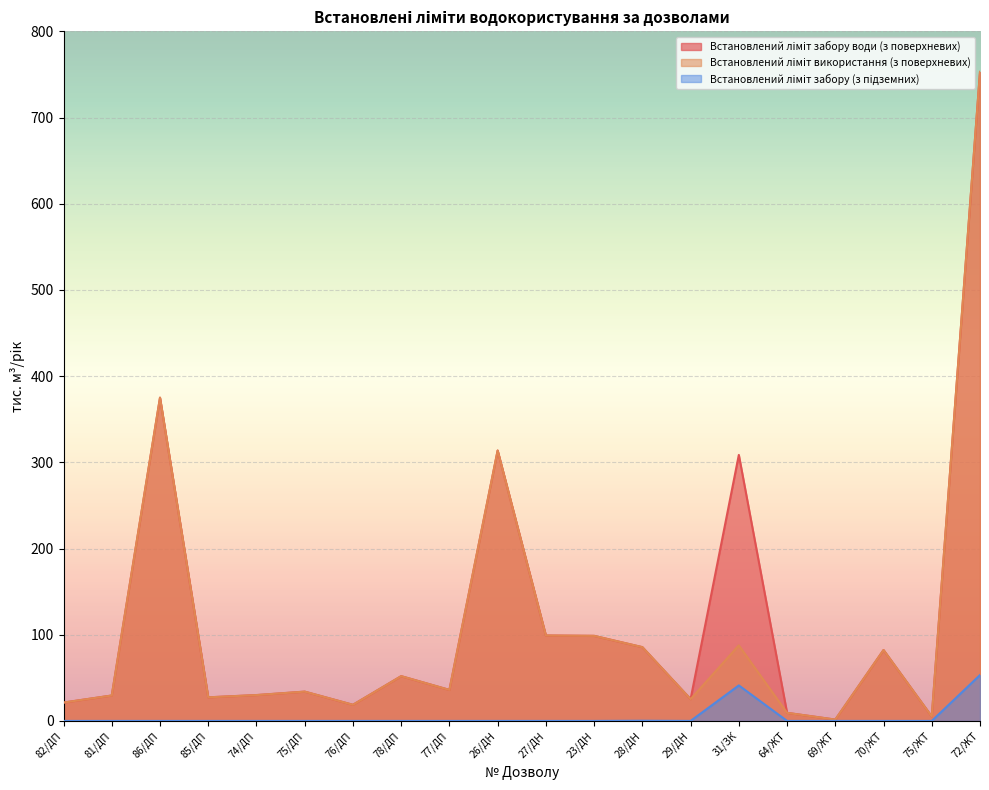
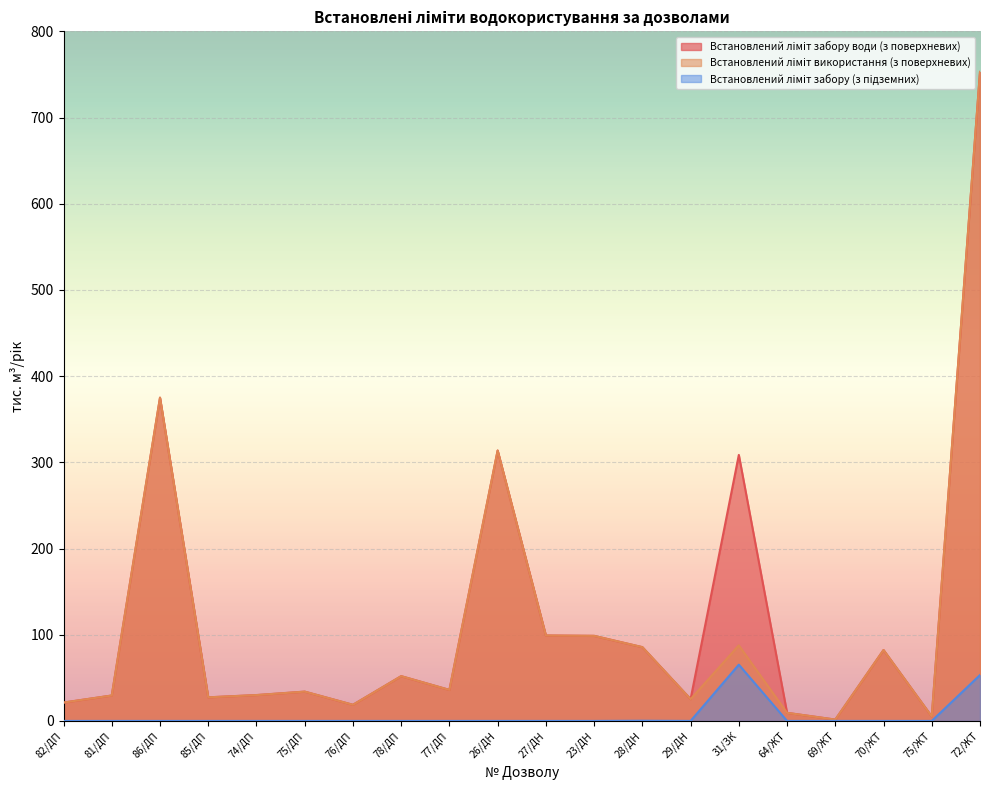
  {
    "Встановлений ліміт забору (з підземних)": {
      "82/ДП": 0,
      "81/ДП": 0,
      "86/ДП": 0,
      "85/ДП": 0,
      "74/ДП": 0,
      "75/ДП": 0,
      "76/ДП": 0,
      "78/ДП": 0,
      "77/ДП": 0,
      "26/ДН": 0,
      "27/ДН": 0,
      "23/ДН": 0,
      "28/ДН": 0,
      "29/ДН": 0,
-     "31/ЗК": 40,
+     "31/ЗК": 70,
      "64/ЖТ": 0,
      "70/ЖТ": 0,
      "75/ЖТ": 0,
      "72/ЖТ": 50
    }
  }
